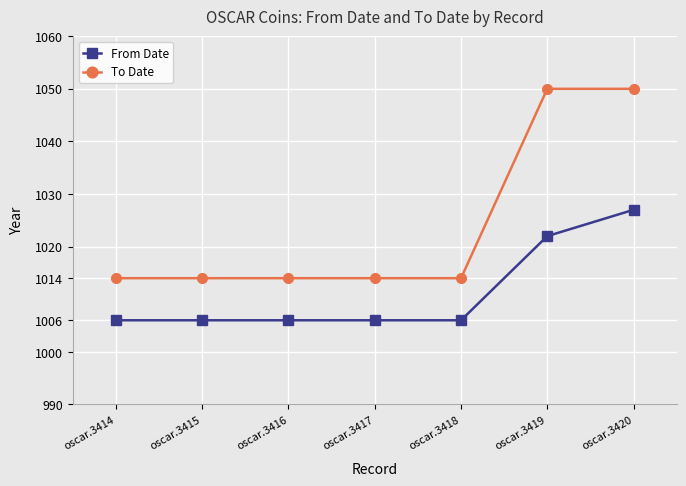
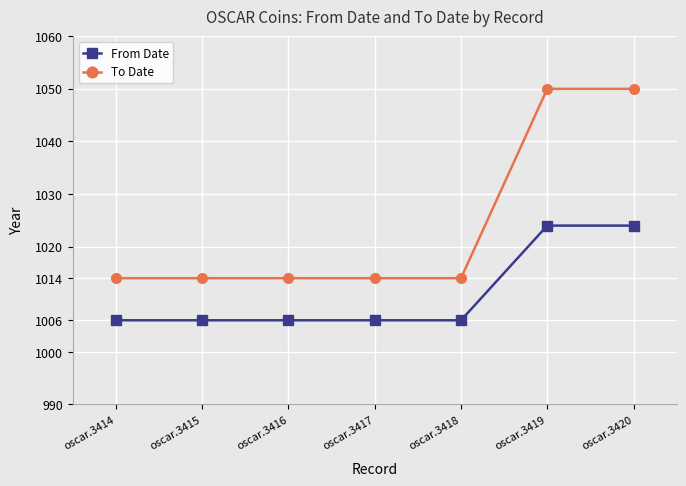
  {
    "From Date": {
      "oscar.3414": 1006,
      "oscar.3415": 1006,
      "oscar.3416": 1006,
      "oscar.3417": 1006,
      "oscar.3418": 1006,
-     "oscar.3419": 1022,
-     "oscar.3420": 1027
+     "oscar.3419": 1024,
+     "oscar.3420": 1024
    },
    "To Date": {
      "oscar.3414": 1014,
      "oscar.3415": 1014,
      "oscar.3416": 1014,
      "oscar.3417": 1014,
      "oscar.3418": 1014,
      "oscar.3419": 1050,
      "oscar.3420": 1050
    }
  }
